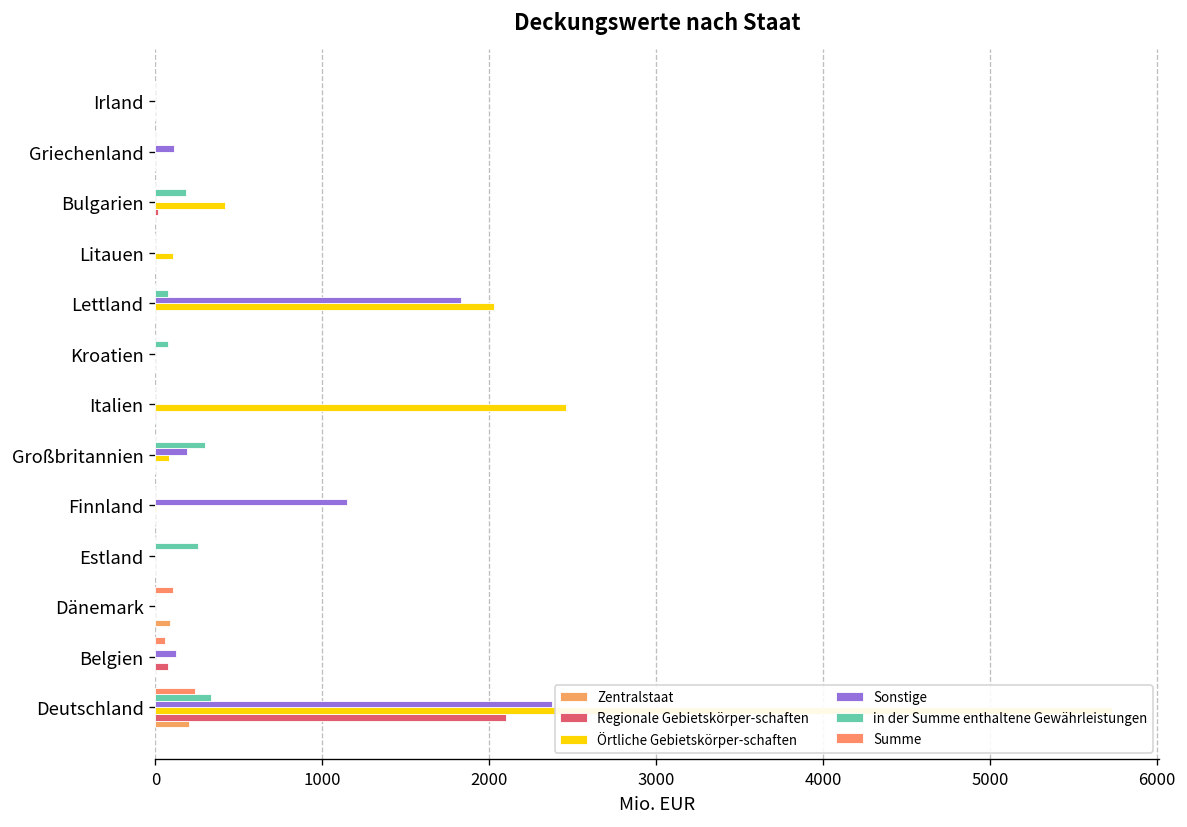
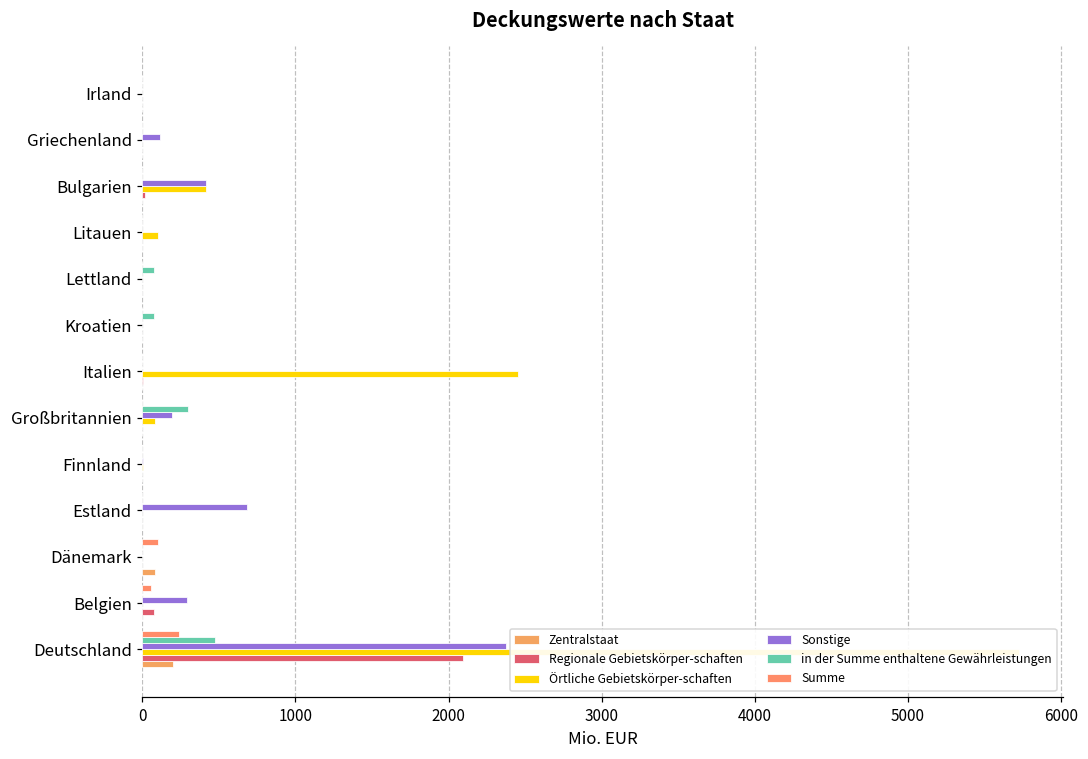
  {
    "Örtliche Gebietskörper-schaften": {
      "Irland": 0,
      "Griechenland": 0,
      "Bulgarien": 420,
      "Litauen": 110,
-     "Lettland": 2030,
+     "Lettland": 0,
      "Kroatien": 0,
      "Italien": 2460,
      "Großbritannien": 80,
      "Estland": 0,
      "Dänemark": 0,
      "Belgien": 0
    },
    "Sonstige": {
      "Irland": 0,
      "Griechenland": 110,
-     "Bulgarien": 0,
+     "Bulgarien": 420,
      "Litauen": 0,
-     "Lettland": 1830,
+     "Lettland": 0,
      "Kroatien": 0,
      "Italien": 0,
      "Großbritannien": 190,
-     "Finnland": 1150,
-     "Estland": 0,
+     "Finnland": 10,
+     "Estland": 680,
      "Dänemark": 0,
-     "Belgien": 130,
+     "Belgien": 290,
      "Deutschland": 2380
    },
    "in der Summe enthaltene Gewährleistungen": {
      "Irland": 0,
      "Griechenland": 0,
-     "Bulgarien": 180,
+     "Bulgarien": 0,
      "Litauen": 0,
      "Lettland": 80,
      "Kroatien": 70,
      "Italien": 0,
      "Großbritannien": 300,
      "Finnland": 0,
-     "Estland": 250,
+     "Estland": 0,
      "Dänemark": 0,
      "Belgien": 0,
-     "Deutschland": 330
+     "Deutschland": 470
    }
  }
